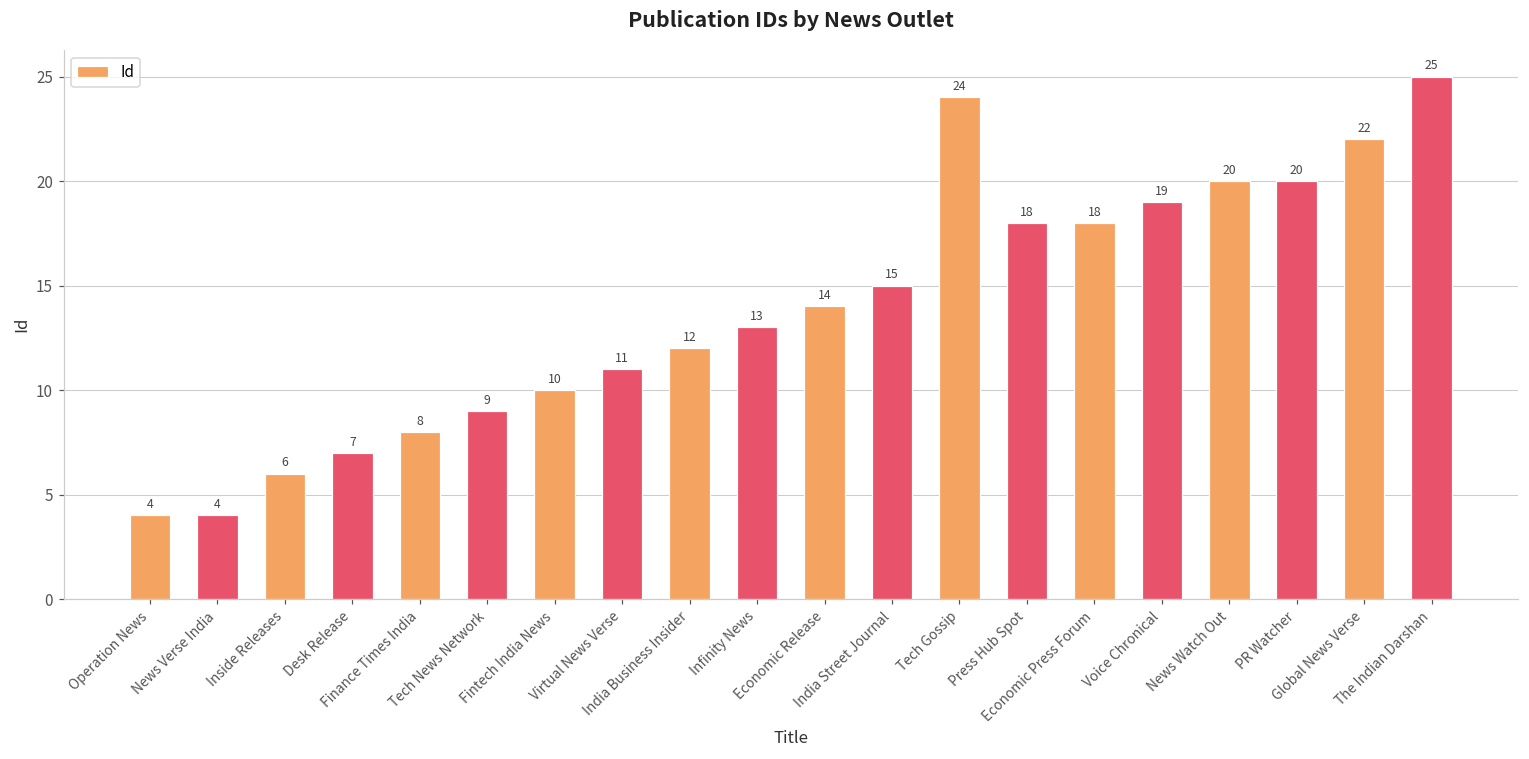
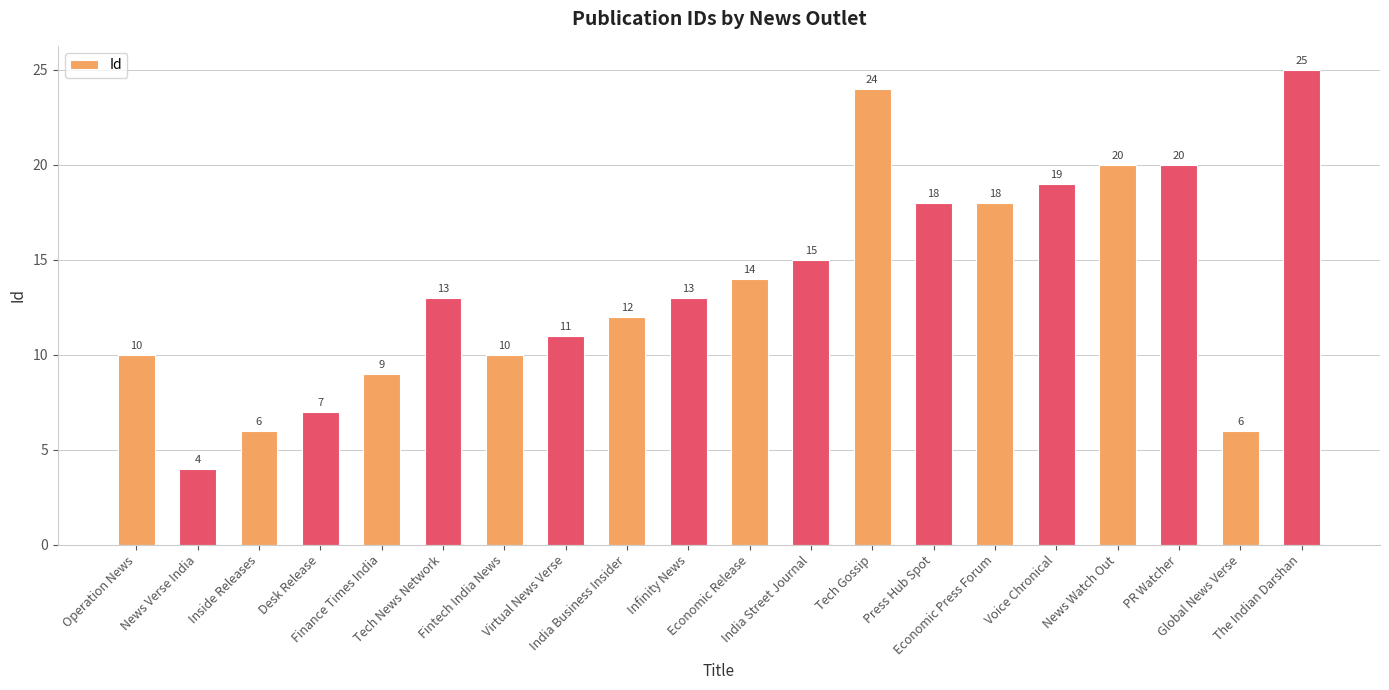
  {
-   "Operation News": 4,
+   "Operation News": 10,
    "News Verse India": 4,
    "Inside Releases": 6,
    "Desk Release": 7,
-   "Finance Times India": 8,
-   "Tech News Network": 9,
+   "Finance Times India": 9,
+   "Tech News Network": 13,
    "Fintech India News": 10,
    "Virtual News Verse": 11,
    "India Business Insider": 12,
    "Infinity News": 13,
    "Economic Release": 14,
    "India Street Journal": 15,
    "Tech Gossip": 24,
    "Press Hub Spot": 18,
    "Economic Press Forum": 18,
    "Voice Chronical": 19,
    "News Watch Out": 20,
    "PR Watcher": 20,
-   "Global News Verse": 22,
+   "Global News Verse": 6,
    "The Indian Darshan": 25
  }
